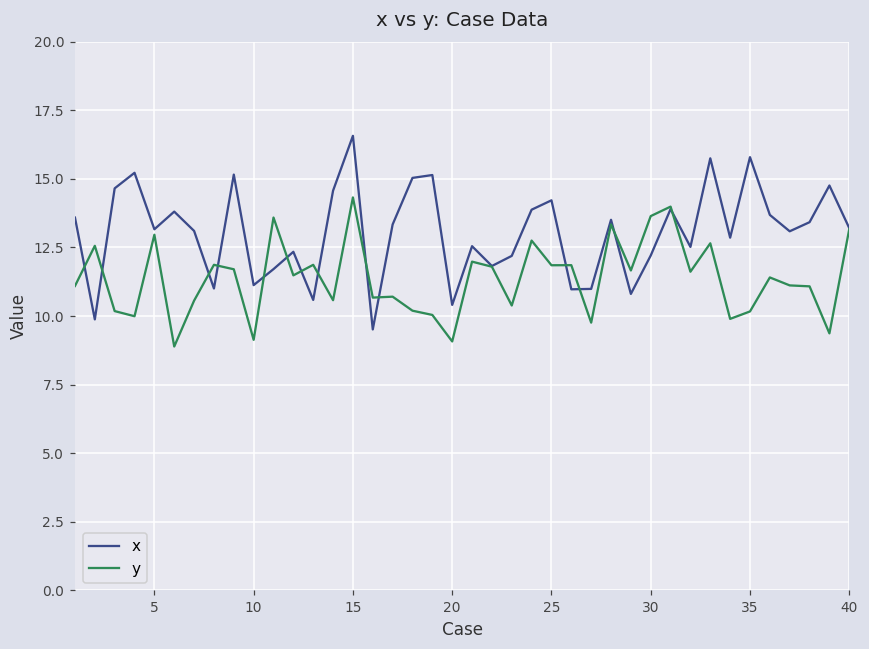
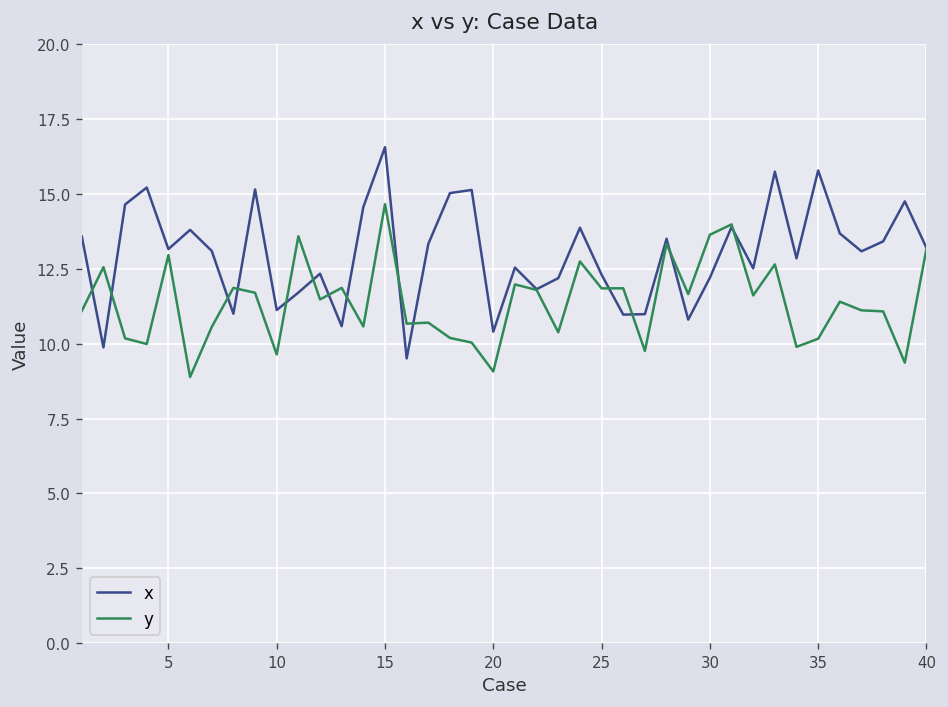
  {
    "x": {
      "5": 13.2,
      "10": 11.1,
      "15": 16.6,
      "20": 10.4,
-     "25": 14.2,
+     "25": 12.3,
      "30": 12.2,
      "35": 15.8
    },
    "y": {
      "5": 13.0,
-     "10": 9.1,
-     "15": 14.3,
+     "10": 9.6,
+     "15": 14.7,
      "20": 9.1,
      "25": 11.9,
      "30": 13.6,
      "35": 10.2
    }
  }
